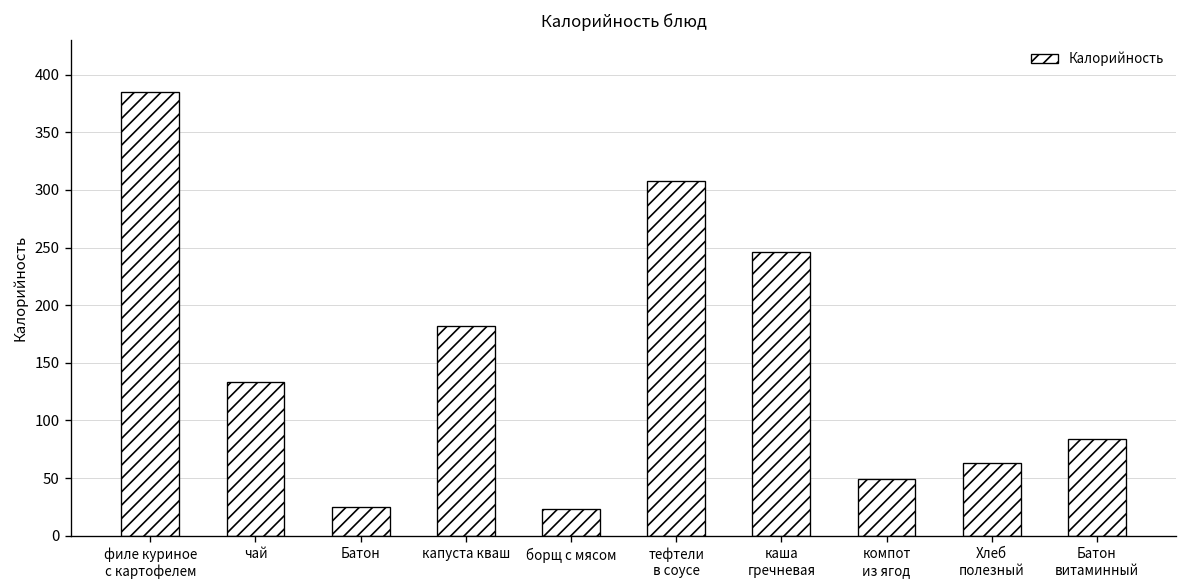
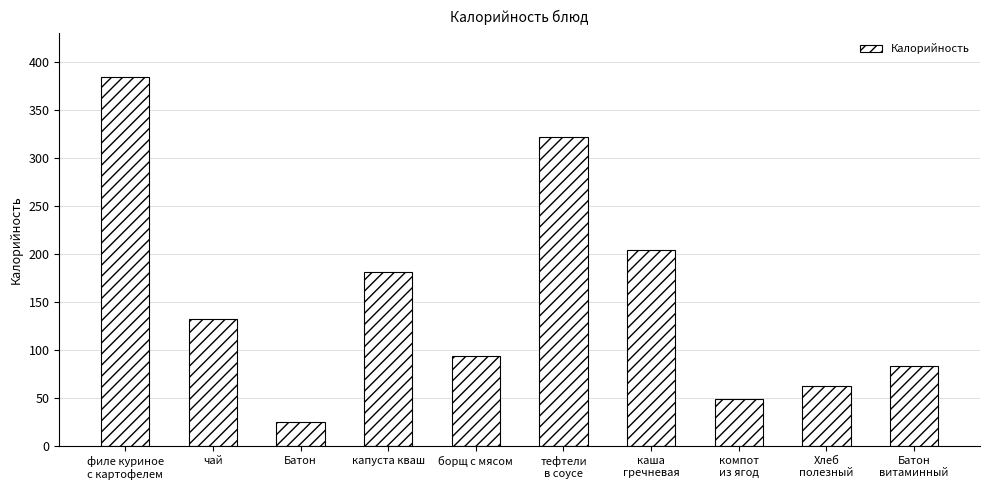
  {
    "филе куриное с картофелем": 390,
    "чай": 130,
    "Батон": 30,
    "капуста кваш": 180,
-   "борщ с мясом": 20,
-   "тефтели в соусе": 310,
-   "каша гречневая": 250,
+   "борщ с мясом": 90,
+   "тефтели в соусе": 320,
+   "каша гречневая": 200,
    "компот из ягод": 50,
    "Хлеб полезный": 60,
    "Батон витаминный": 80
  }
